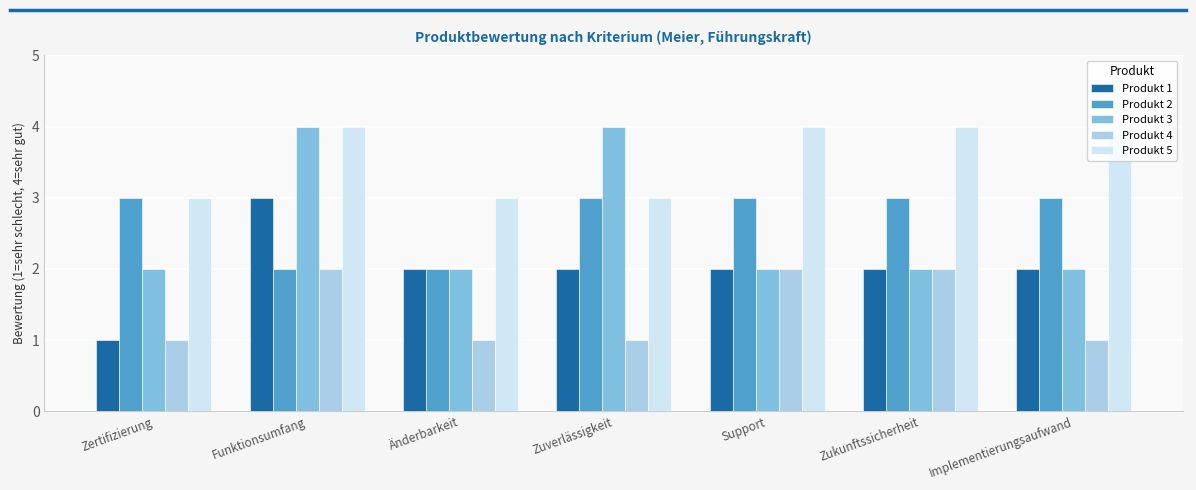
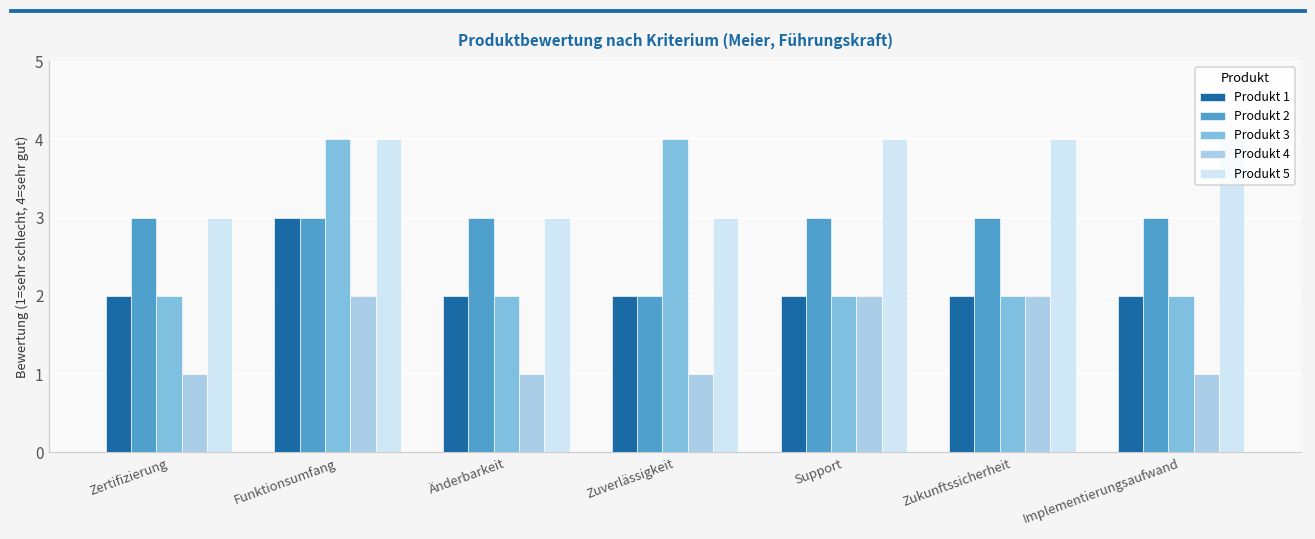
  {
    "Produkt 1": {
-     "Zertifizierung": 1,
+     "Zertifizierung": 2,
      "Funktionsumfang": 3,
      "Änderbarkeit": 2,
      "Zuverlässigkeit": 2,
      "Support": 2,
      "Zukunftssicherheit": 2,
      "Implementierungsaufwand": 2
    },
    "Produkt 2": {
      "Zertifizierung": 3,
-     "Funktionsumfang": 2,
-     "Änderbarkeit": 2,
-     "Zuverlässigkeit": 3,
+     "Funktionsumfang": 3,
+     "Änderbarkeit": 3,
+     "Zuverlässigkeit": 2,
      "Support": 3,
      "Zukunftssicherheit": 3,
      "Implementierungsaufwand": 3
    }
  }
